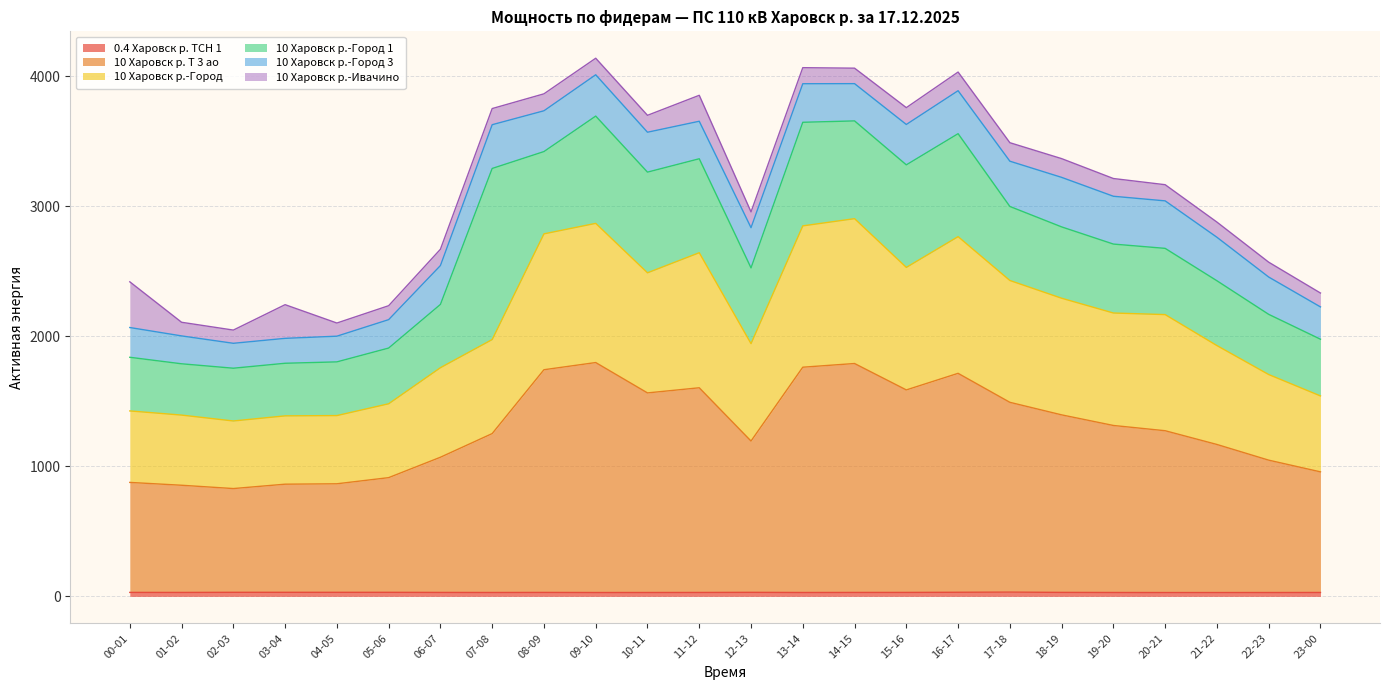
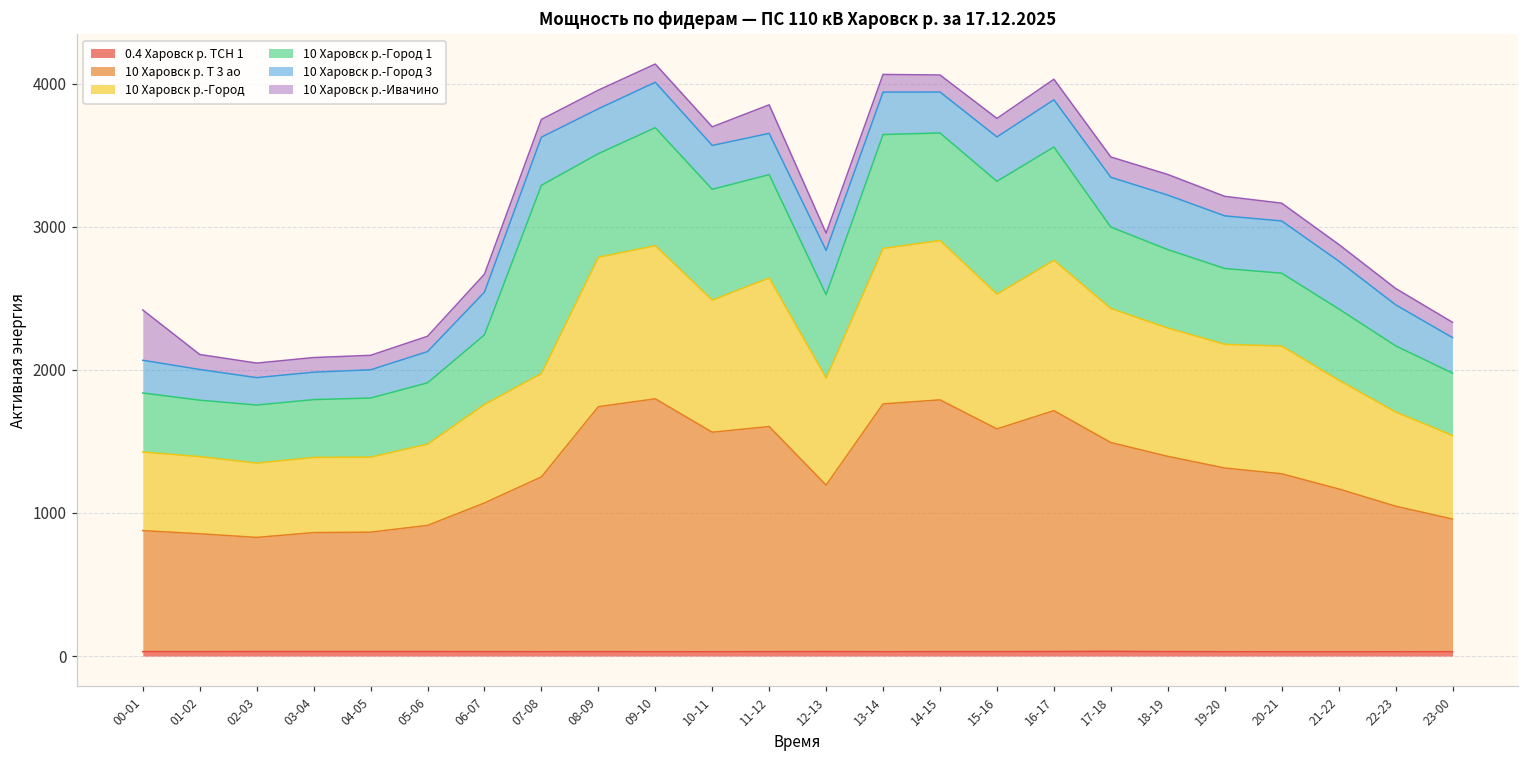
  {
    "10 Харовск р.-Город": {
      "00-01": 550,
      "01-02": 540,
      "02-03": 520,
      "03-04": 530,
      "04-05": 520,
      "05-06": 570,
      "06-07": 690,
      "07-08": 720,
      "08-09": 1040,
      "09-10": 1070,
      "10-11": 920,
      "11-12": 1040,
      "12-13": 750,
      "13-14": 1090,
      "14-15": 1110,
      "15-16": 940,
      "16-17": 1050,
      "17-18": 940,
      "18-19": 900,
      "19-20": 860,
      "20-21": 890,
      "21-22": 760,
      "22-23": 660,
      "23-00": 580
    },
    "10 Харовск р.-Город 1": {
      "00-01": 410,
      "01-02": 390,
      "02-03": 410,
      "03-04": 400,
      "04-05": 410,
      "05-06": 430,
      "06-07": 490,
      "07-08": 1320,
-     "08-09": 630,
+     "08-09": 720,
      "09-10": 820,
      "10-11": 770,
      "11-12": 720,
      "12-13": 580,
      "13-14": 800,
      "14-15": 750,
      "15-16": 790,
      "16-17": 790,
      "17-18": 570,
      "18-19": 550,
      "19-20": 530,
      "20-21": 510,
      "21-22": 500,
      "22-23": 460,
      "23-00": 440
    },
    "10 Харовск р.-Город 3": {
      "00-01": 230,
      "01-02": 210,
      "02-03": 190,
      "03-04": 190,
      "04-05": 200,
      "05-06": 220,
      "06-07": 300,
      "07-08": 340,
      "08-09": 310,
      "09-10": 320,
      "10-11": 310,
      "11-12": 290,
      "12-13": 310,
      "13-14": 300,
      "14-15": 290,
      "15-16": 310,
      "16-17": 330,
      "17-18": 350,
      "18-19": 380,
      "19-20": 370,
      "20-21": 370,
      "21-22": 330,
      "22-23": 290,
      "23-00": 250
    },
    "10 Харовск р.-Ивачино": {
      "00-01": 350,
      "01-02": 100,
      "02-03": 100,
-     "03-04": 260,
+     "03-04": 100,
      "04-05": 100,
      "05-06": 110,
      "06-07": 130,
      "07-08": 120,
      "08-09": 130,
      "09-10": 130,
      "10-11": 130,
      "11-12": 200,
      "12-13": 120,
      "13-14": 120,
      "14-15": 120,
      "15-16": 130,
      "16-17": 140,
      "17-18": 140,
      "18-19": 140,
      "19-20": 140,
      "20-21": 120,
      "21-22": 120,
      "22-23": 110,
      "23-00": 110
    }
  }
